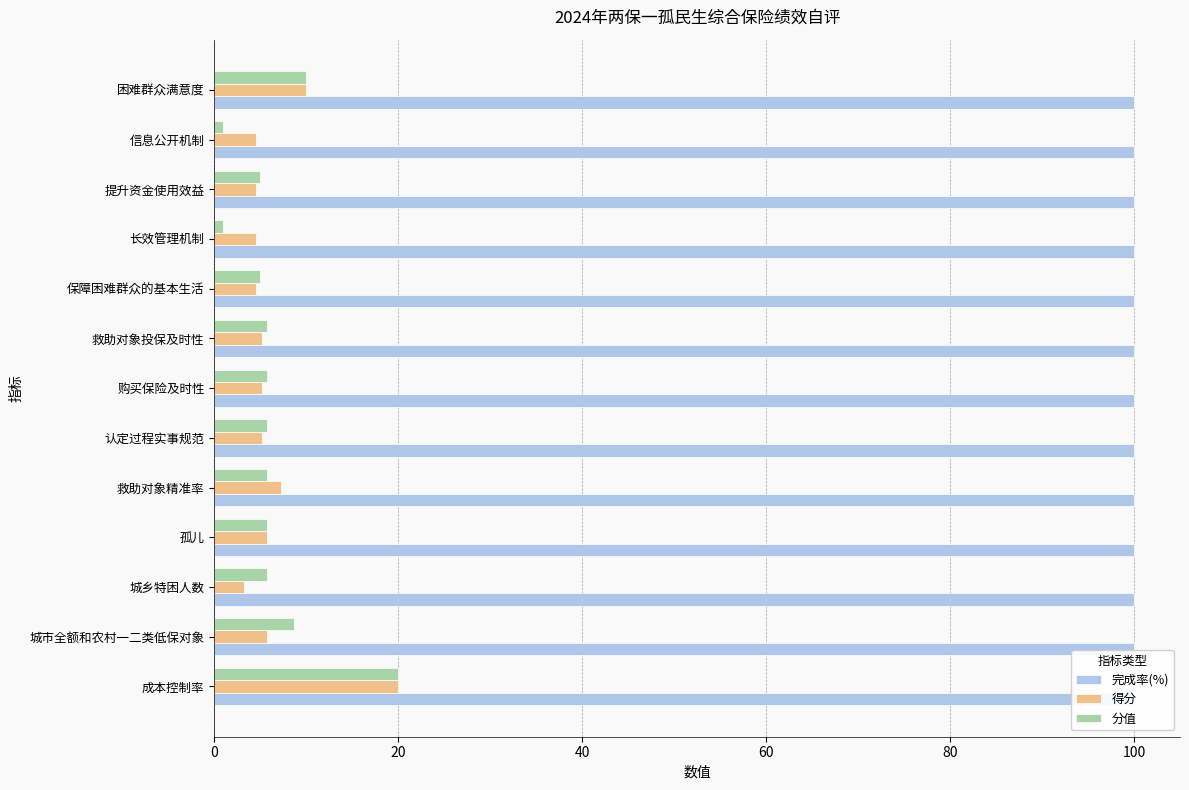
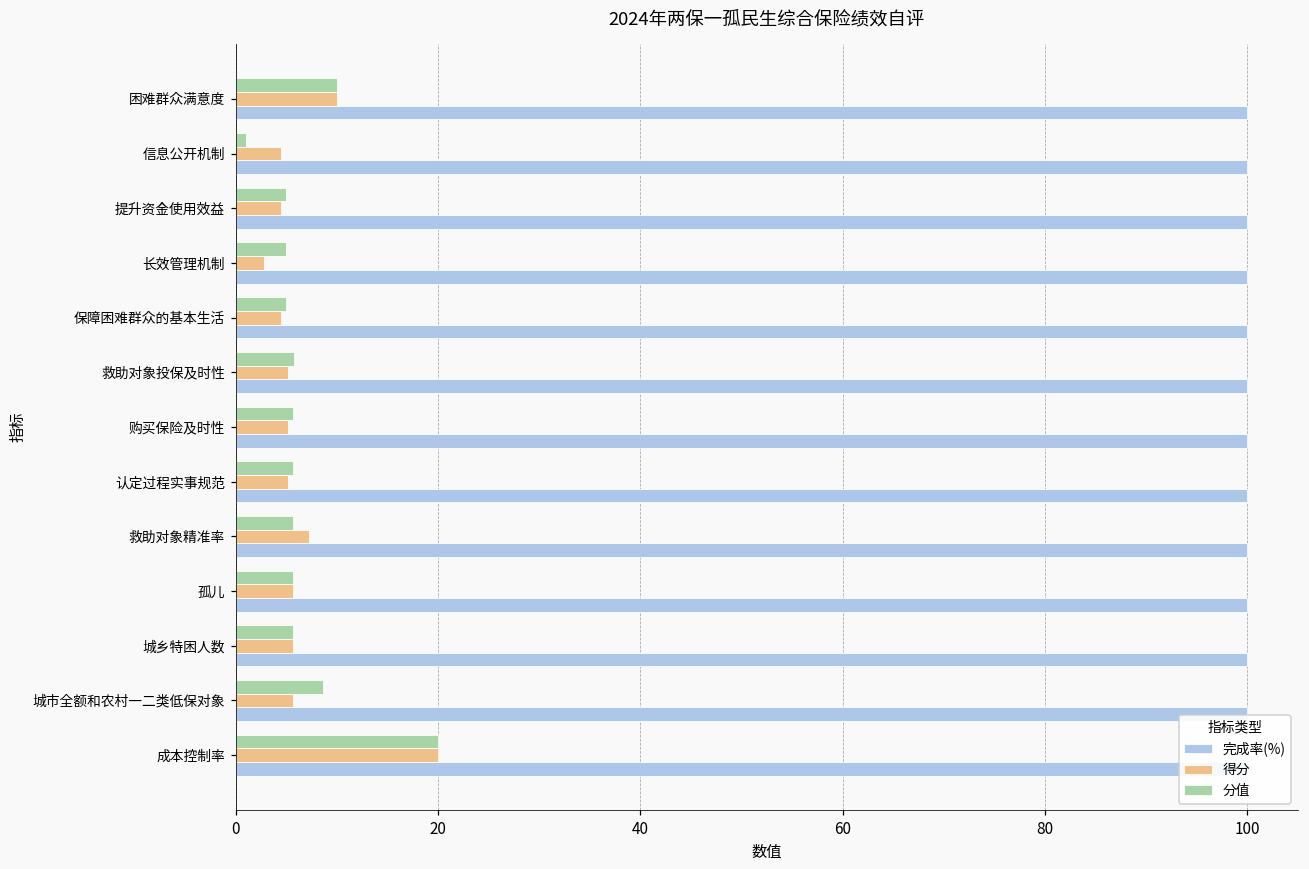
  {
    "完成率(%)": {
      "困难群众满意度": 100,
      "信息公开机制": 100,
      "提升资金使用效益": 100,
      "长效管理机制": 100,
      "保障困难群众的基本生活": 100,
      "救助对象投保及时性": 100,
      "购买保险及时性": 100,
      "认定过程实事规范": 100,
      "救助对象精准率": 100,
      "孤儿": 100,
      "城乡特困人数": 100,
      "城市全额和农村一二类低保对象": 100
    },
    "得分": {
      "困难群众满意度": 10,
      "信息公开机制": 5,
      "提升资金使用效益": 5,
-     "长效管理机制": 5,
+     "长效管理机制": 3,
      "保障困难群众的基本生活": 5,
      "救助对象投保及时性": 5,
      "购买保险及时性": 5,
      "认定过程实事规范": 5,
      "救助对象精准率": 7,
      "孤儿": 6,
-     "城乡特困人数": 3,
+     "城乡特困人数": 6,
      "城市全额和农村一二类低保对象": 6,
      "成本控制率": 20
    },
    "分值": {
      "困难群众满意度": 10,
      "信息公开机制": 1,
      "提升资金使用效益": 5,
-     "长效管理机制": 1,
+     "长效管理机制": 5,
      "保障困难群众的基本生活": 5,
      "救助对象投保及时性": 6,
      "购买保险及时性": 6,
      "认定过程实事规范": 6,
      "救助对象精准率": 6,
      "孤儿": 6,
      "城乡特困人数": 6,
      "城市全额和农村一二类低保对象": 9,
      "成本控制率": 20
    }
  }
